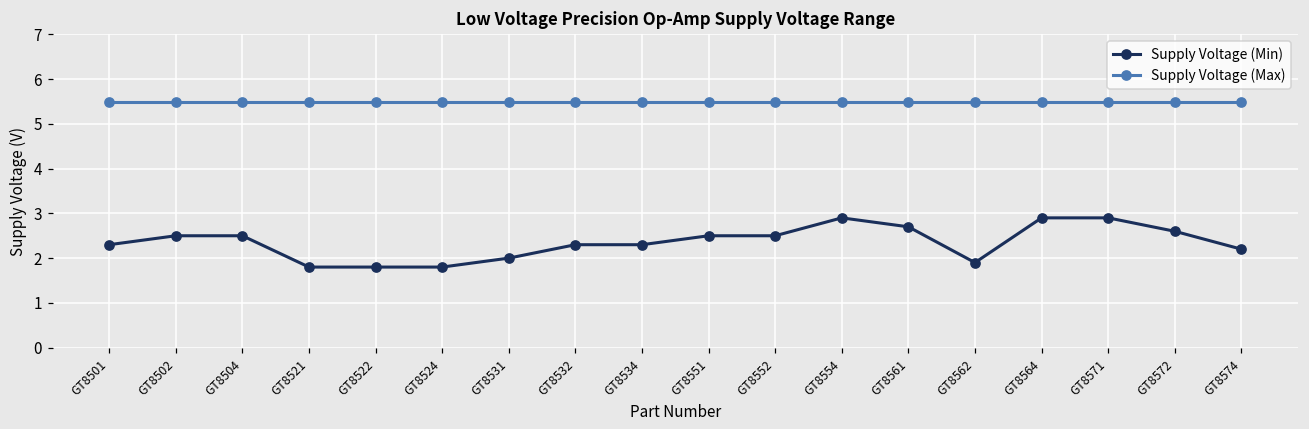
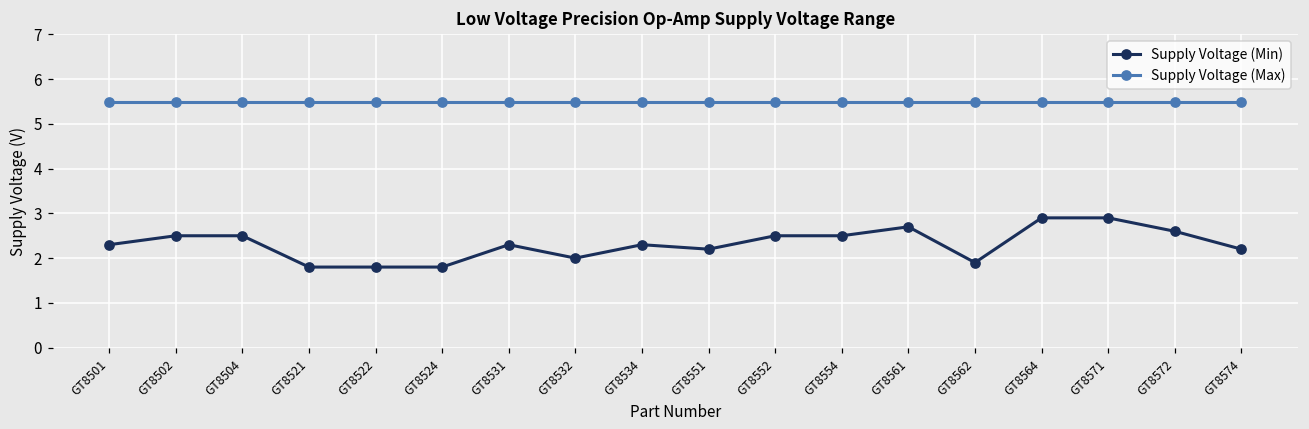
  {
    "Supply Voltage (Min)": {
      "GT8501": 2.3,
      "GT8502": 2.5,
      "GT8504": 2.5,
      "GT8521": 1.8,
      "GT8522": 1.8,
      "GT8524": 1.8,
-     "GT8531": 2.0,
-     "GT8532": 2.3,
+     "GT8531": 2.3,
+     "GT8532": 2.0,
      "GT8534": 2.3,
-     "GT8551": 2.5,
+     "GT8551": 2.2,
      "GT8552": 2.5,
-     "GT8554": 2.9,
+     "GT8554": 2.5,
      "GT8561": 2.7,
      "GT8562": 1.9,
      "GT8564": 2.9,
      "GT8571": 2.9,
      "GT8572": 2.6,
      "GT8574": 2.2
    },
    "Supply Voltage (Max)": {
      "GT8501": 5.5,
      "GT8502": 5.5,
      "GT8504": 5.5,
      "GT8521": 5.5,
      "GT8522": 5.5,
      "GT8524": 5.5,
      "GT8531": 5.5,
      "GT8532": 5.5,
      "GT8534": 5.5,
      "GT8551": 5.5,
      "GT8552": 5.5,
      "GT8554": 5.5,
      "GT8561": 5.5,
      "GT8562": 5.5,
      "GT8564": 5.5,
      "GT8571": 5.5,
      "GT8572": 5.5,
      "GT8574": 5.5
    }
  }
